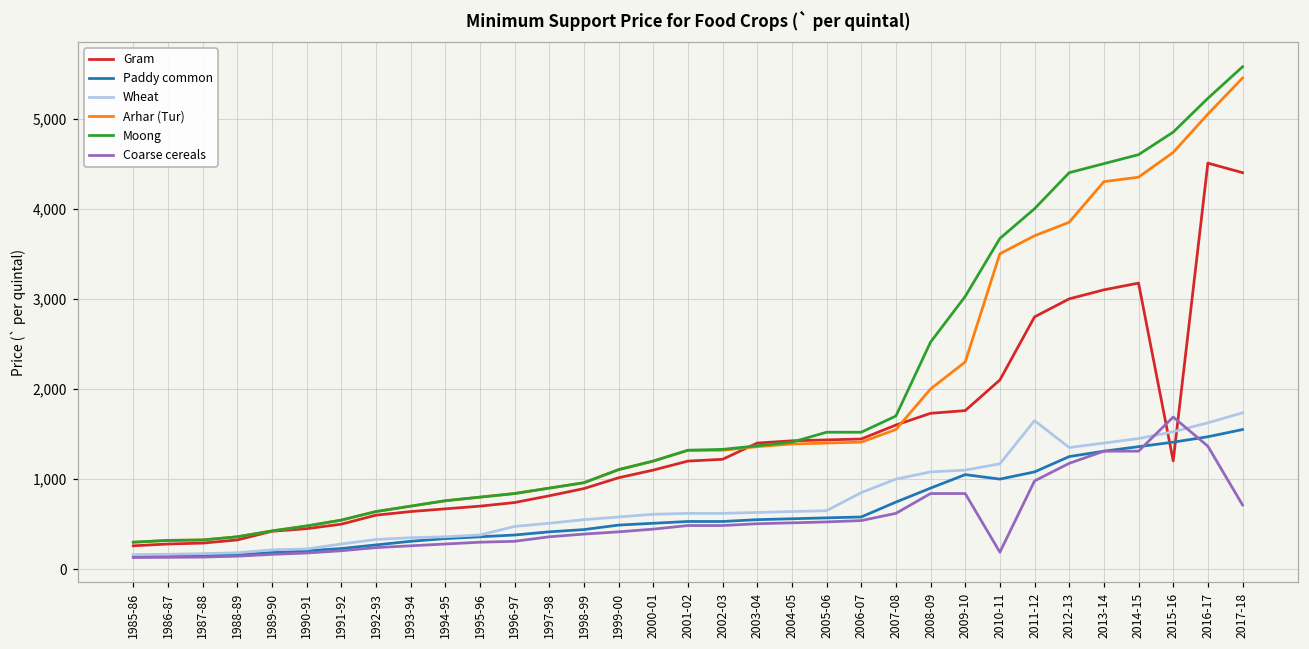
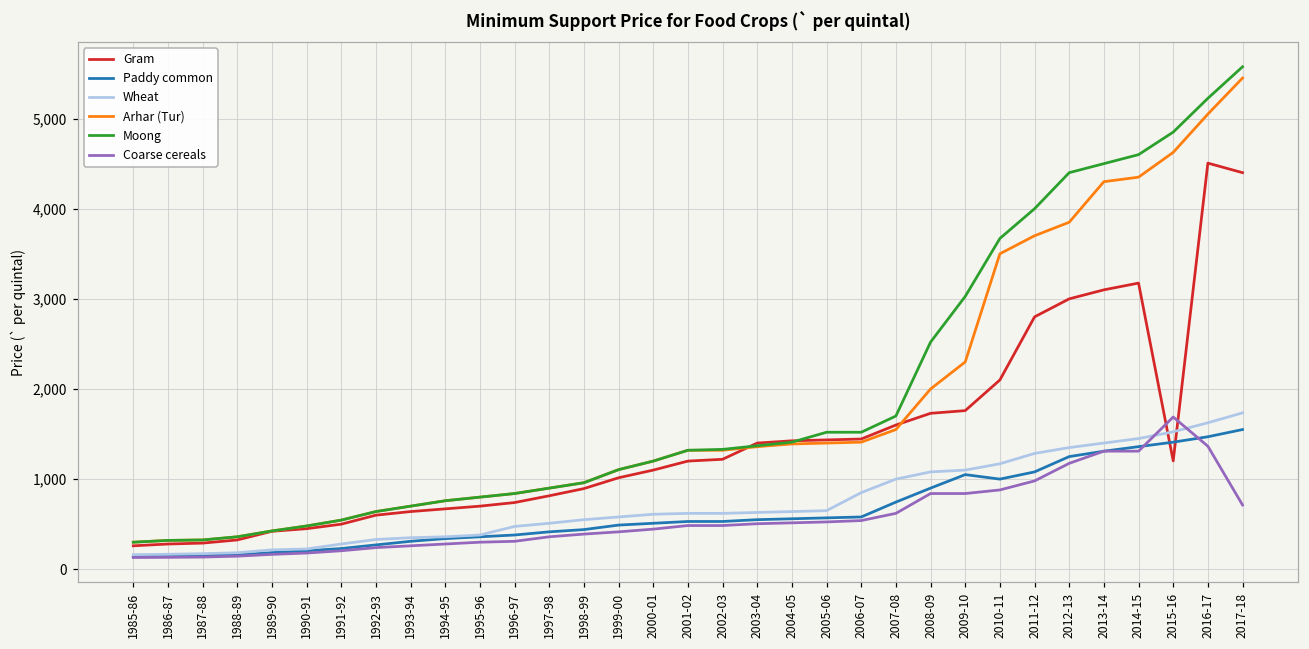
  {
    "Gram": {
      "1985-86": "300",
      "1986-87": "300",
      "1987-88": "300",
      "1988-89": "300",
      "1991-92": "500",
      "1992-93": "600",
      "1993-94": "600",
      "1994-95": "700",
      "1995-96": "700",
      "1996-97": "700",
      "1997-98": "800",
      "1998-99": "900",
      "1999-00": "1,000",
      "2000-01": "1,100",
      "2001-02": "1,200",
      "2002-03": "1,200",
      "2005-06": "1,400",
      "2006-07": "1,400",
      "2007-08": "1,600",
      "2008-09": "1,700",
      "2009-10": "1,800",
      "2010-11": "2,100",
      "2011-12": "2,800",
      "2012-13": "3,000",
      "2013-14": "3,100",
      "2014-15": "3,200",
      "2015-16": "1,200",
      "2016-17": "4,500",
      "2017-18": "4,400"
    },
    "Paddy common": {
      "1993-94": "300",
      "1996-97": "400",
      "1997-98": "400",
      "1998-99": "400",
      "1999-00": "500",
      "2000-01": "500",
      "2001-02": "500",
      "2002-03": "500",
      "2003-04": "600",
      "2004-05": "600",
      "2005-06": "600",
      "2006-07": "600",
      "2007-08": "700",
      "2008-09": "900",
      "2009-10": "1,100",
      "2010-11": "1,000",
      "2011-12": "1,100",
      "2012-13": "1,300",
      "2014-15": "1,400",
      "2015-16": "1,400",
      "2016-17": "1,500",
      "2017-18": "1,600"
    },
    "Wheat": {
      "1991-92": "300",
      "1992-93": "300",
      "1993-94": "400",
      "1996-97": "500",
      "1997-98": "500",
      "1998-99": "600",
      "1999-00": "600",
      "2000-01": "600",
      "2001-02": "600",
      "2002-03": "600",
      "2003-04": "600",
      "2004-05": "600",
      "2005-06": "700",
      "2006-07": "900",
      "2007-08": "1,000",
      "2008-09": "1,100",
      "2009-10": "1,100",
      "2010-11": "1,200",
-     "2011-12": "1,600",
+     "2011-12": "1,300",
      "2012-13": "1,400",
      "2013-14": "1,400",
      "2014-15": "1,500",
      "2015-16": "1,500",
      "2016-17": "1,600",
      "2017-18": "1,700"
    },
    "Arhar (Tur)": {
      "2005-06": "1,400",
      "2006-07": "1,400",
      "2007-08": "1,600",
      "2008-09": "2,000",
      "2009-10": "2,300",
      "2010-11": "3,500",
      "2011-12": "3,700",
      "2012-13": "3,900",
      "2013-14": "4,300",
      "2014-15": "4,400",
      "2015-16": "4,600",
      "2016-17": "5,100",
      "2017-18": "5,500"
    },
    "Moong": {
      "2005-06": "1,500",
      "2006-07": "1,500",
      "2007-08": "1,700",
      "2008-09": "2,500",
      "2009-10": "3,000",
      "2010-11": "3,700",
      "2011-12": "4,000",
      "2012-13": "4,400",
      "2013-14": "4,500",
      "2014-15": "4,600",
      "2015-16": "4,900",
      "2016-17": "5,200",
      "2017-18": "5,600"
    },
    "Coarse cereals": {
      "1993-94": "300",
      "1994-95": "300",
      "1995-96": "300",
      "1996-97": "300",
      "1997-98": "400",
      "1998-99": "400",
      "1999-00": "400",
      "2000-01": "400",
      "2001-02": "500",
      "2002-03": "500",
      "2003-04": "500",
      "2004-05": "500",
      "2005-06": "500",
      "2006-07": "500",
      "2007-08": "600",
      "2008-09": "800",
      "2009-10": "800",
-     "2010-11": "200",
+     "2010-11": "900",
      "2011-12": "1,000",
      "2012-13": "1,200",
      "2014-15": "1,300",
      "2015-16": "1,700",
      "2016-17": "1,400",
      "2017-18": "700"
    }
  }
